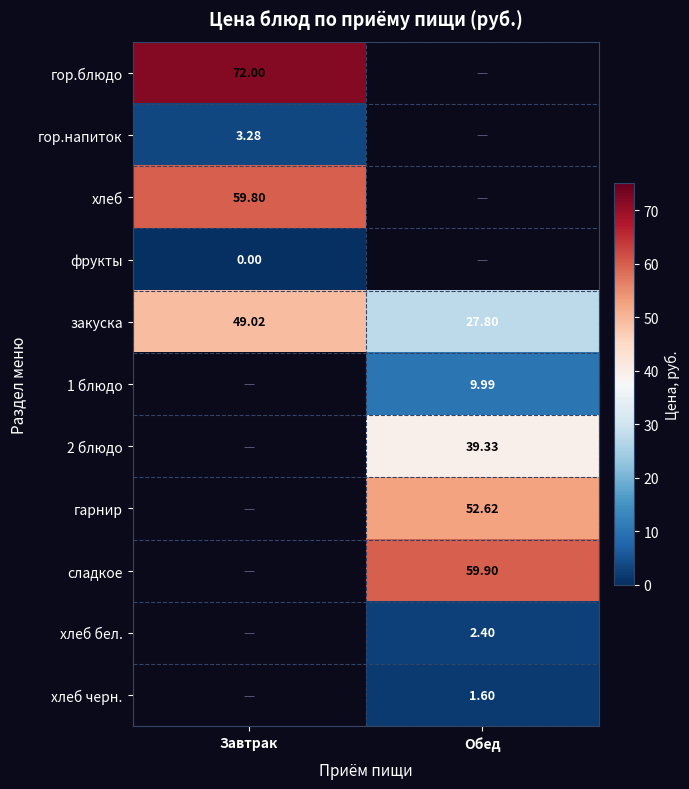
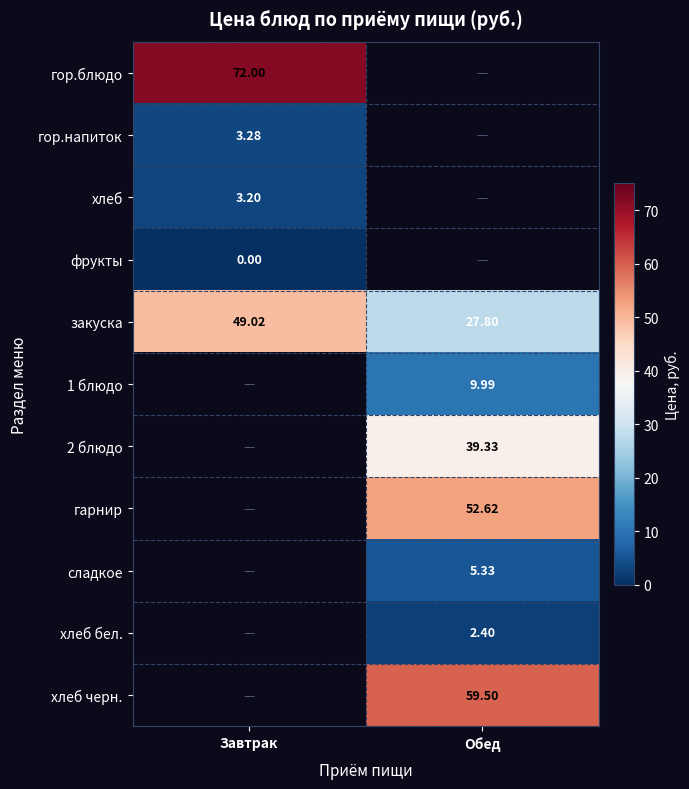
  {
    "гор.блюдо": {
      "Завтрак": 72.00
    },
    "гор.напиток": {
      "Завтрак": 3.28
    },
    "хлеб": {
-     "Завтрак": 59.80
+     "Завтрак": 3.20
    },
    "фрукты": {
      "Завтрак": 0.00
    },
    "закуска": {
      "Завтрак": 49.02,
      "Обед": 27.80
    },
    "1 блюдо": {
      "Обед": 9.99
    },
    "2 блюдо": {
      "Обед": 39.33
    },
    "гарнир": {
      "Обед": 52.62
    },
    "сладкое": {
-     "Обед": 59.90
+     "Обед": 5.33
    },
    "хлеб бел.": {
      "Обед": 2.40
    },
    "хлеб черн.": {
-     "Обед": 1.60
+     "Обед": 59.50
    }
  }
